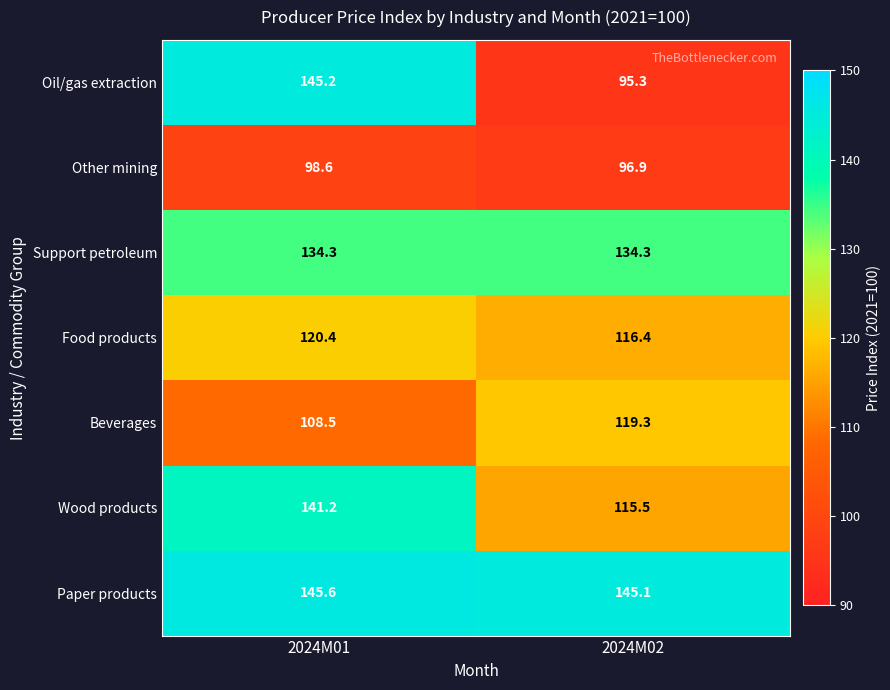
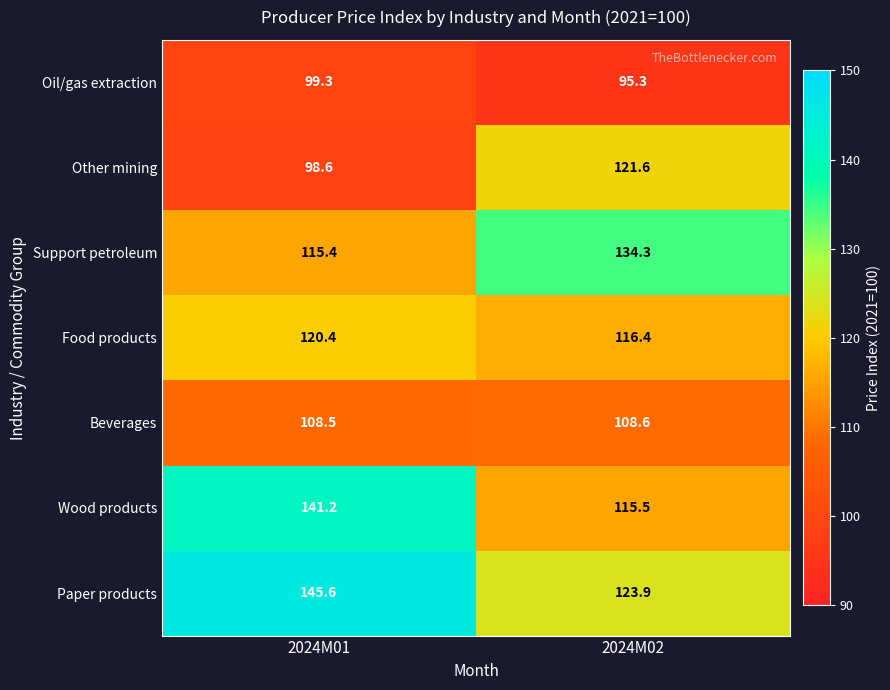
  {
    "Oil/gas extraction": {
-     "2024M01": 145.2
+     "2024M01": 99.3
    },
    "Other mining": {
      "2024M01": 98.6,
-     "2024M02": 96.9
+     "2024M02": 121.6
    },
    "Support petroleum": {
-     "2024M01": 134.3,
+     "2024M01": 115.4,
      "2024M02": 134.3
    },
    "Food products": {
      "2024M01": 120.4,
      "2024M02": 116.4
    },
    "Beverages": {
      "2024M01": 108.5,
-     "2024M02": 119.3
+     "2024M02": 108.6
    },
    "Wood products": {
      "2024M01": 141.2,
      "2024M02": 115.5
    },
    "Paper products": {
      "2024M01": 145.6,
-     "2024M02": 145.1
+     "2024M02": 123.9
    }
  }
